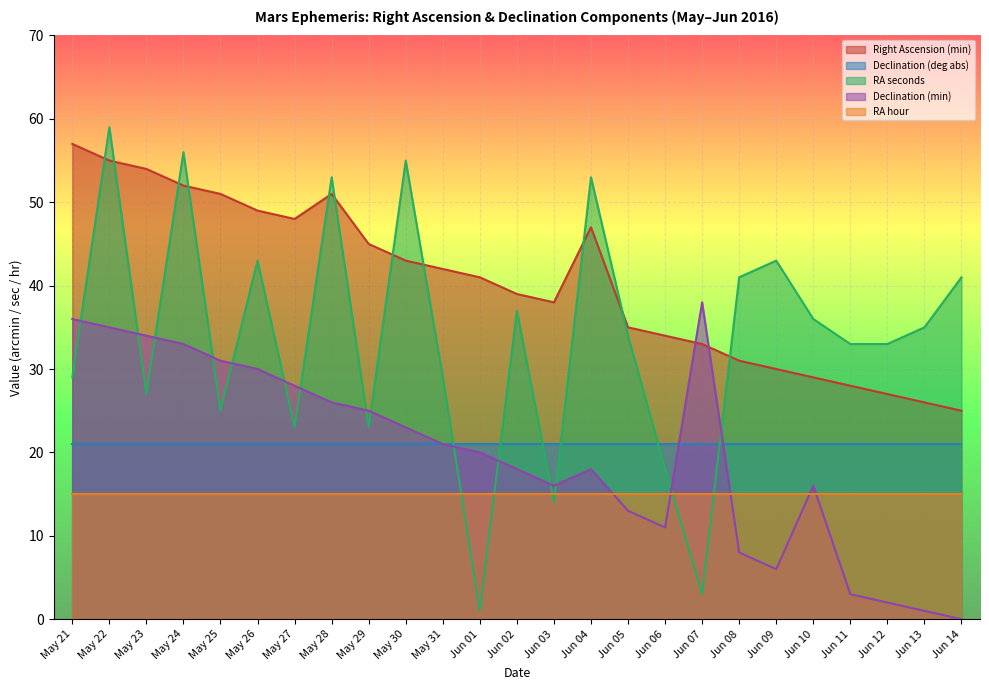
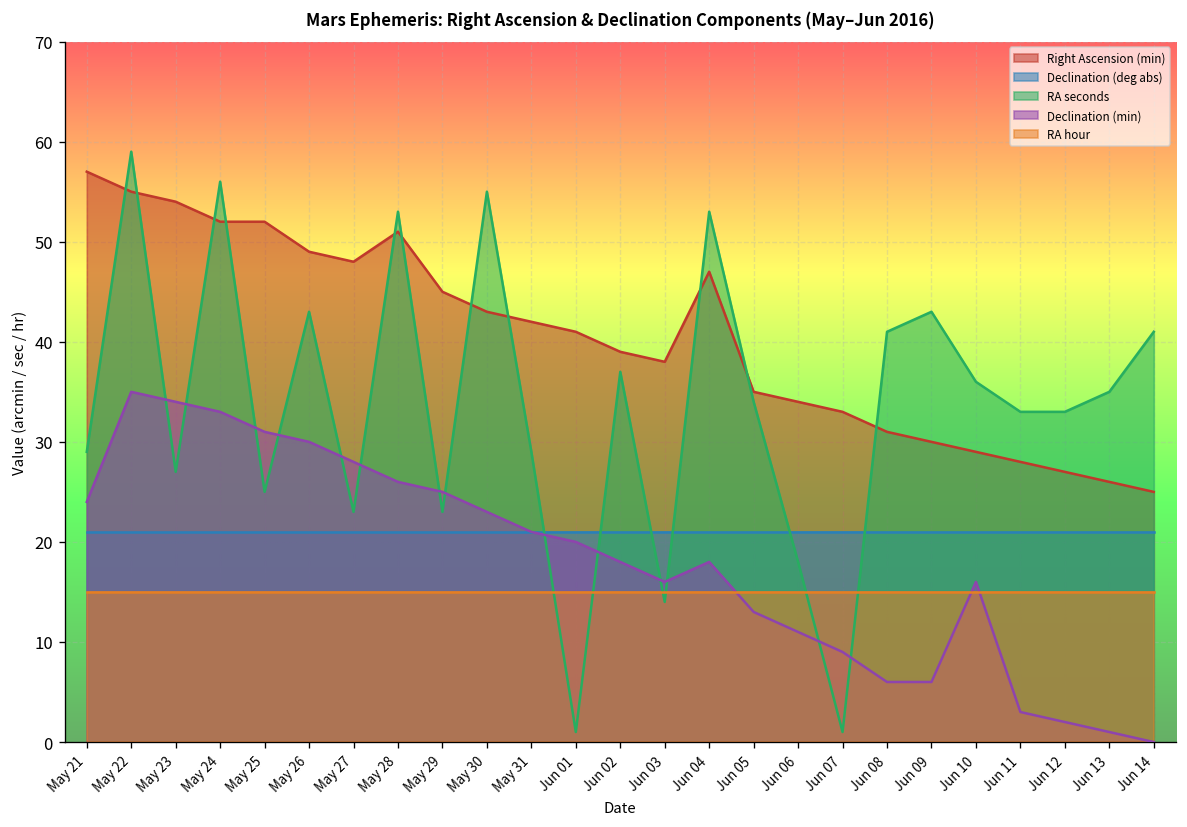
  {
    "Right Ascension (min)": {
      "May 21": 57,
      "May 22": 55,
      "May 23": 54,
      "May 24": 52,
-     "May 25": 51,
+     "May 25": 52,
      "May 26": 49,
      "May 27": 48,
      "May 28": 51,
      "May 29": 45,
      "May 30": 43,
      "May 31": 42,
      "Jun 01": 41,
      "Jun 02": 39,
      "Jun 03": 38,
      "Jun 04": 47,
      "Jun 05": 35,
      "Jun 06": 34,
      "Jun 07": 33,
      "Jun 08": 31,
      "Jun 09": 30,
      "Jun 10": 29,
      "Jun 11": 28,
      "Jun 12": 27,
      "Jun 13": 26,
      "Jun 14": 25
    },
    "Declination (deg abs)": {
      "May 21": 21,
      "May 22": 21,
      "May 23": 21,
      "May 24": 21,
      "May 25": 21,
      "May 26": 21,
      "May 27": 21,
      "May 28": 21,
      "May 29": 21,
      "May 30": 21,
      "Jun 01": 21,
      "Jun 02": 21,
      "Jun 03": 21,
      "Jun 04": 21,
      "Jun 05": 21,
      "Jun 06": 21,
      "Jun 07": 21,
      "Jun 08": 21,
      "Jun 09": 21,
      "Jun 10": 21,
      "Jun 11": 21,
      "Jun 12": 21,
      "Jun 13": 21,
      "Jun 14": 21
    },
    "RA seconds": {
      "May 21": 29,
      "May 22": 59,
      "May 23": 27,
      "May 24": 56,
      "May 25": 25,
      "May 26": 43,
      "May 27": 23,
      "May 28": 53,
      "May 29": 23,
      "May 30": 55,
      "May 31": 29,
      "Jun 01": 1,
      "Jun 02": 37,
      "Jun 03": 14,
      "Jun 04": 53,
      "Jun 05": 34,
      "Jun 06": 18,
-     "Jun 07": 3,
+     "Jun 07": 1,
      "Jun 08": 41,
      "Jun 09": 43,
      "Jun 10": 36,
      "Jun 11": 33,
      "Jun 12": 33,
      "Jun 13": 35,
      "Jun 14": 41
    },
    "Declination (min)": {
-     "May 21": 36,
+     "May 21": 24,
      "May 22": 35,
      "May 23": 34,
      "May 24": 33,
      "May 25": 31,
      "May 26": 30,
      "May 27": 28,
      "May 28": 26,
      "May 29": 25,
      "May 30": 23,
      "Jun 01": 20,
      "Jun 02": 18,
      "Jun 03": 16,
      "Jun 04": 18,
      "Jun 05": 13,
      "Jun 06": 11,
-     "Jun 07": 38,
-     "Jun 08": 8,
+     "Jun 07": 9,
+     "Jun 08": 6,
      "Jun 09": 6,
      "Jun 10": 16,
      "Jun 11": 3,
      "Jun 12": 2,
      "Jun 13": 1,
      "Jun 14": 0
    },
    "RA hour": {
      "May 21": 15,
      "May 22": 15,
      "May 23": 15,
      "May 24": 15,
      "May 25": 15,
      "May 26": 15,
      "May 27": 15,
      "May 28": 15,
      "May 29": 15,
      "May 30": 15,
      "May 31": 15,
      "Jun 01": 15,
      "Jun 02": 15,
      "Jun 03": 15,
      "Jun 04": 15,
      "Jun 05": 15,
      "Jun 06": 15,
      "Jun 07": 15,
      "Jun 08": 15,
      "Jun 09": 15,
      "Jun 10": 15,
      "Jun 11": 15,
      "Jun 12": 15,
      "Jun 13": 15,
      "Jun 14": 15
    }
  }
